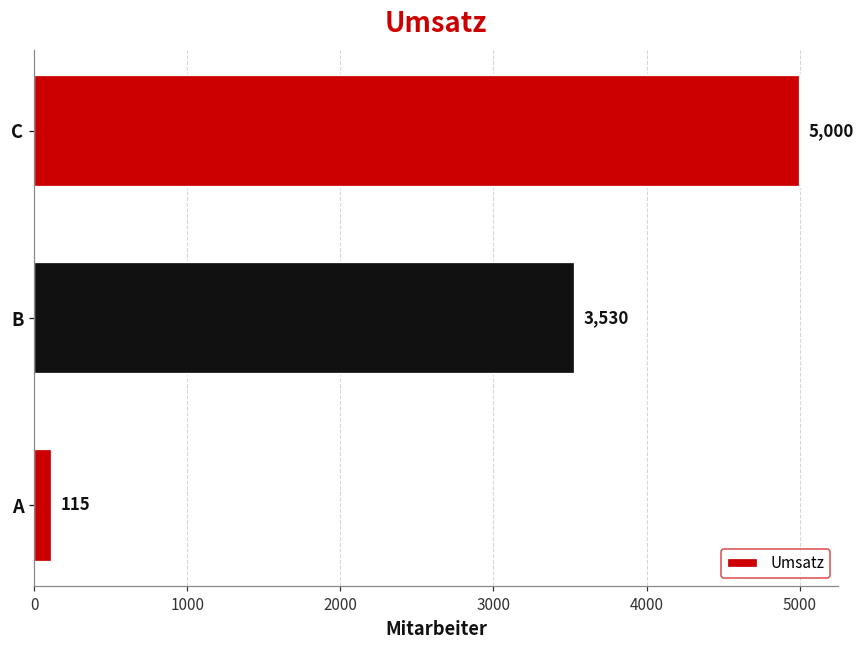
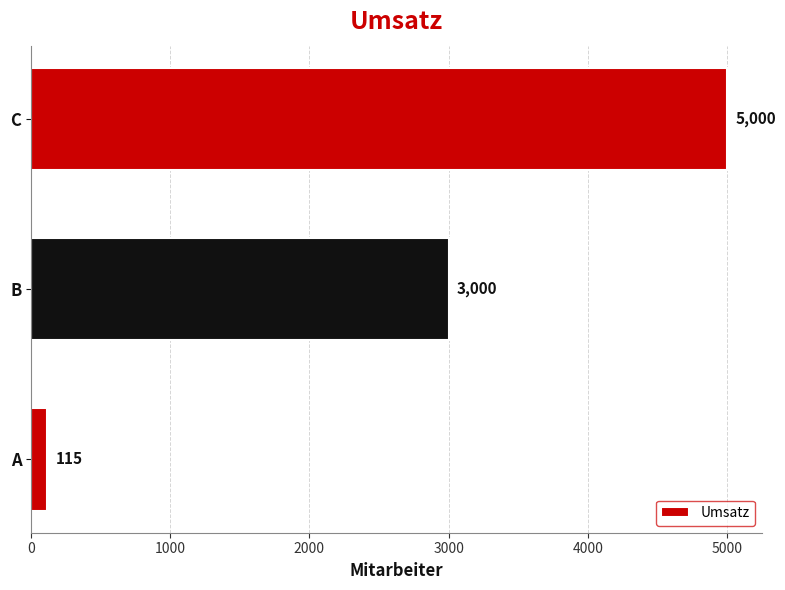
  {
    "C": "5,000",
-   "B": "3,530",
+   "B": "3,000",
    "A": "115"
  }
